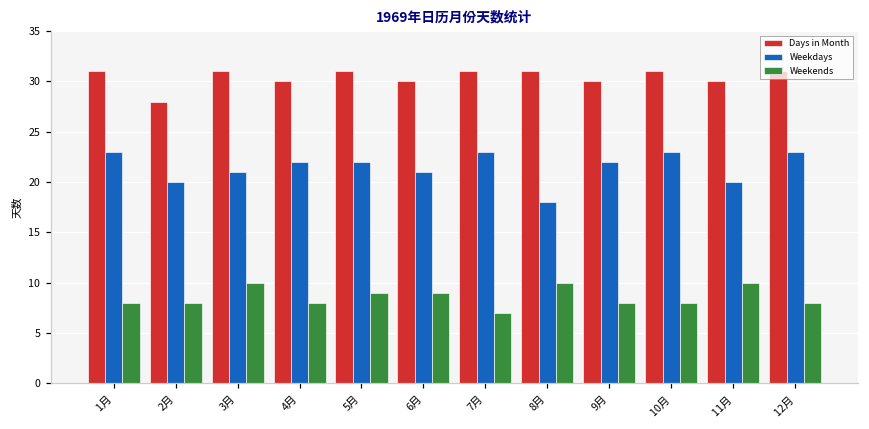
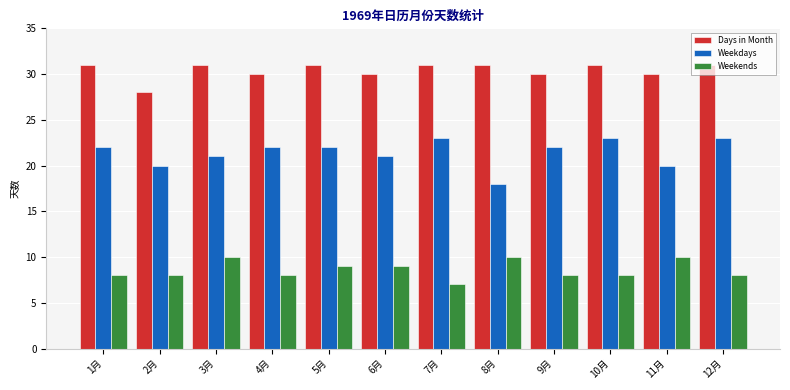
  {
    "Days in Month": {
      "1月": 31,
      "2月": 28,
      "3月": 31,
      "4月": 30,
      "5月": 31,
      "6月": 30,
      "7月": 31,
      "8月": 31,
      "9月": 30,
      "10月": 31,
      "11月": 30
    },
    "Weekdays": {
-     "1月": 23,
+     "1月": 22,
      "2月": 20,
      "3月": 21,
      "4月": 22,
      "5月": 22,
      "6月": 21,
      "7月": 23,
      "8月": 18,
      "9月": 22,
      "10月": 23,
      "11月": 20,
      "12月": 23
    },
    "Weekends": {
      "1月": 8,
      "2月": 8,
      "3月": 10,
      "4月": 8,
      "5月": 9,
      "6月": 9,
      "7月": 7,
      "8月": 10,
      "9月": 8,
      "10月": 8,
      "11月": 10,
      "12月": 8
    }
  }
